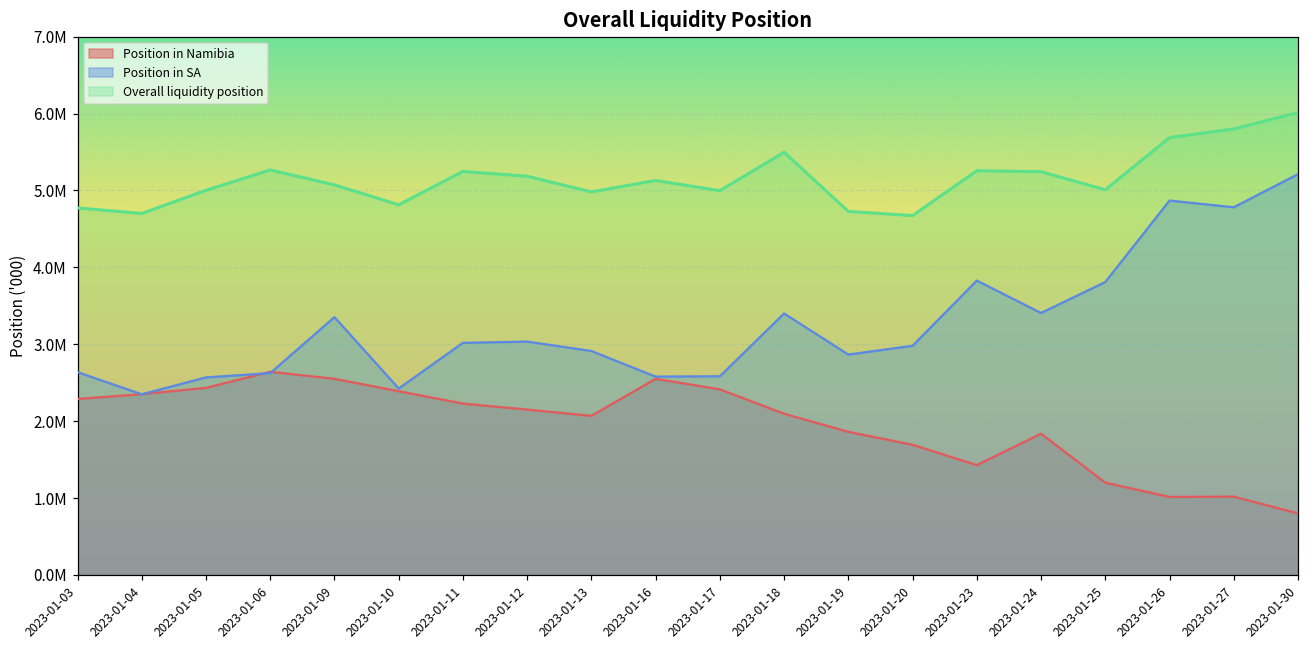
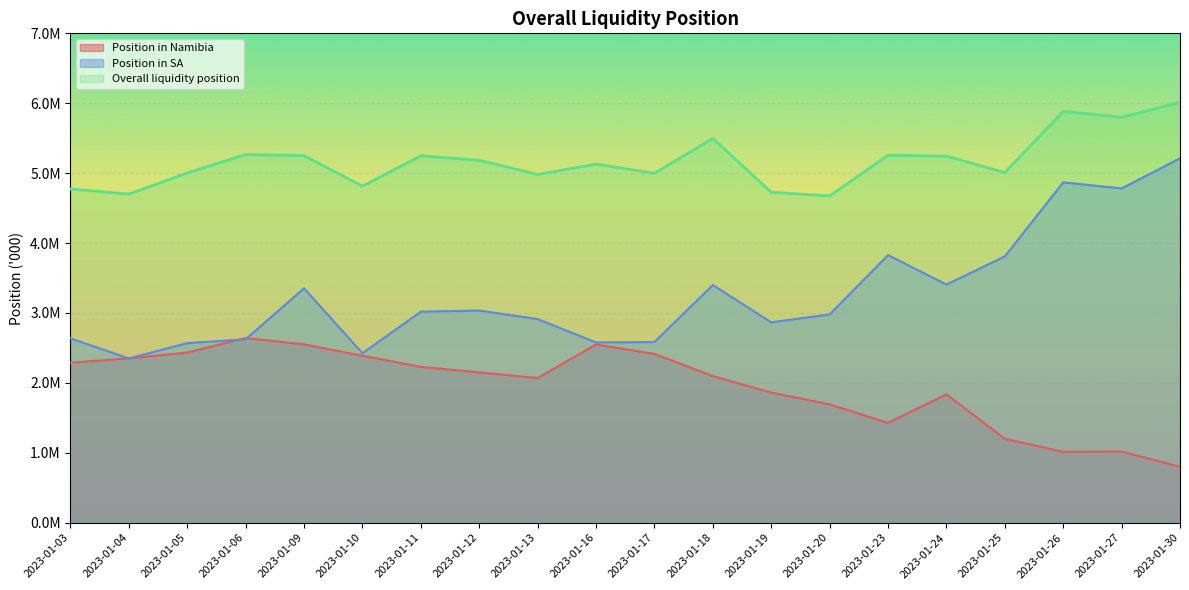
  {
    "Position in Namibia": {
      "2023-01-03": 2300000,
      "2023-01-05": 2400000,
      "2023-01-09": 2600000,
      "2023-01-11": 2200000,
      "2023-01-12": 2200000,
      "2023-01-13": 2100000,
      "2023-01-17": 2400000,
      "2023-01-18": 2100000,
      "2023-01-19": 1900000,
      "2023-01-20": 1700000,
      "2023-01-23": 1400000,
      "2023-01-24": 1800000,
      "2023-01-25": 1200000,
      "2023-01-26": 1000000,
      "2023-01-27": 1000000,
      "2023-01-30": 800000
    },
    "Position in SA": {
      "2023-01-03": 2600000,
      "2023-01-05": 2600000,
      "2023-01-09": 3400000,
      "2023-01-11": 3000000,
      "2023-01-12": 3000000,
      "2023-01-13": 2900000,
      "2023-01-17": 2600000,
      "2023-01-18": 3400000,
      "2023-01-19": 2900000,
      "2023-01-20": 3000000,
      "2023-01-23": 3800000,
      "2023-01-24": 3400000,
      "2023-01-25": 3800000,
      "2023-01-26": 4900000,
      "2023-01-27": 4800000,
      "2023-01-30": 5200000
    },
    "Overall liquidity position": {
      "2023-01-03": 4800000,
      "2023-01-04": 4700000,
      "2023-01-05": 5000000,
      "2023-01-06": 5300000,
-     "2023-01-09": 5100000,
+     "2023-01-09": 5200000,
      "2023-01-10": 4800000,
      "2023-01-11": 5200000,
      "2023-01-12": 5200000,
      "2023-01-13": 5000000,
      "2023-01-16": 5100000,
      "2023-01-17": 5000000,
      "2023-01-18": 5500000,
      "2023-01-19": 4700000,
      "2023-01-20": 4700000,
      "2023-01-23": 5300000,
      "2023-01-24": 5200000,
      "2023-01-25": 5000000,
-     "2023-01-26": 5700000,
+     "2023-01-26": 5900000,
      "2023-01-27": 5800000,
      "2023-01-30": 6000000
    }
  }
